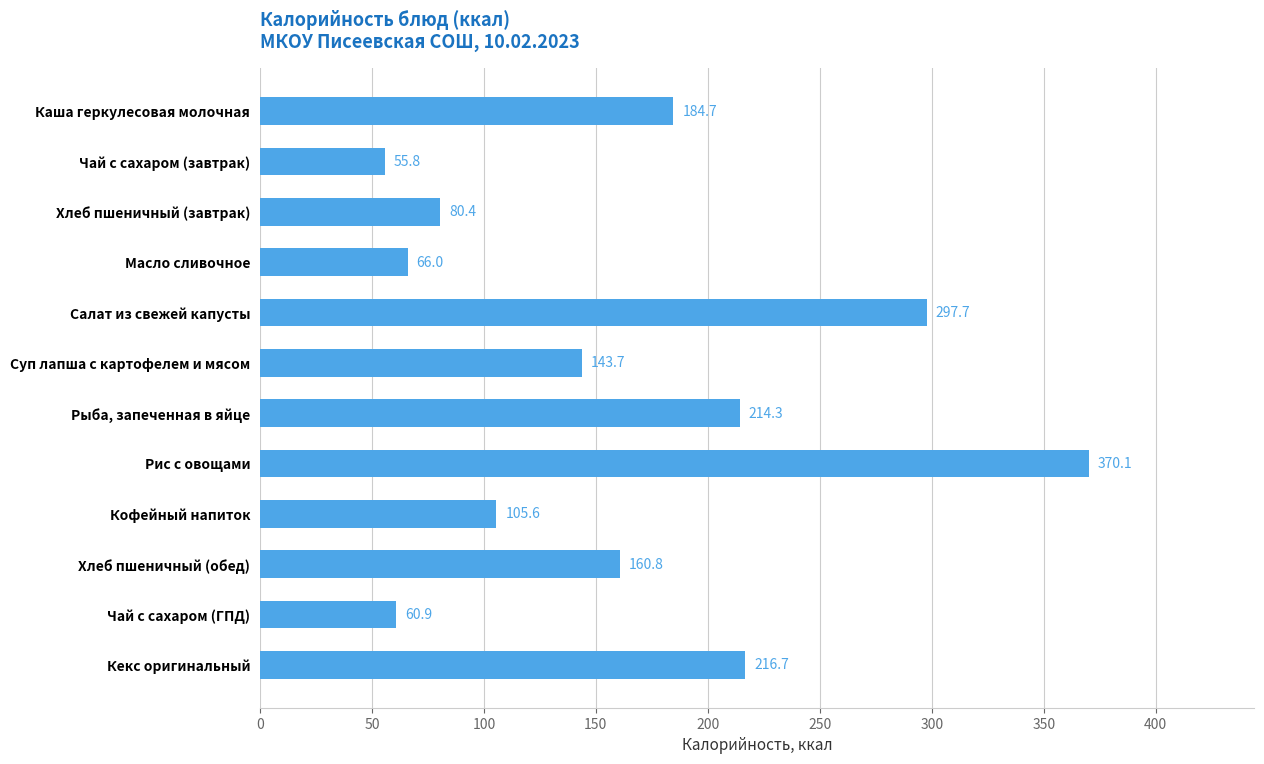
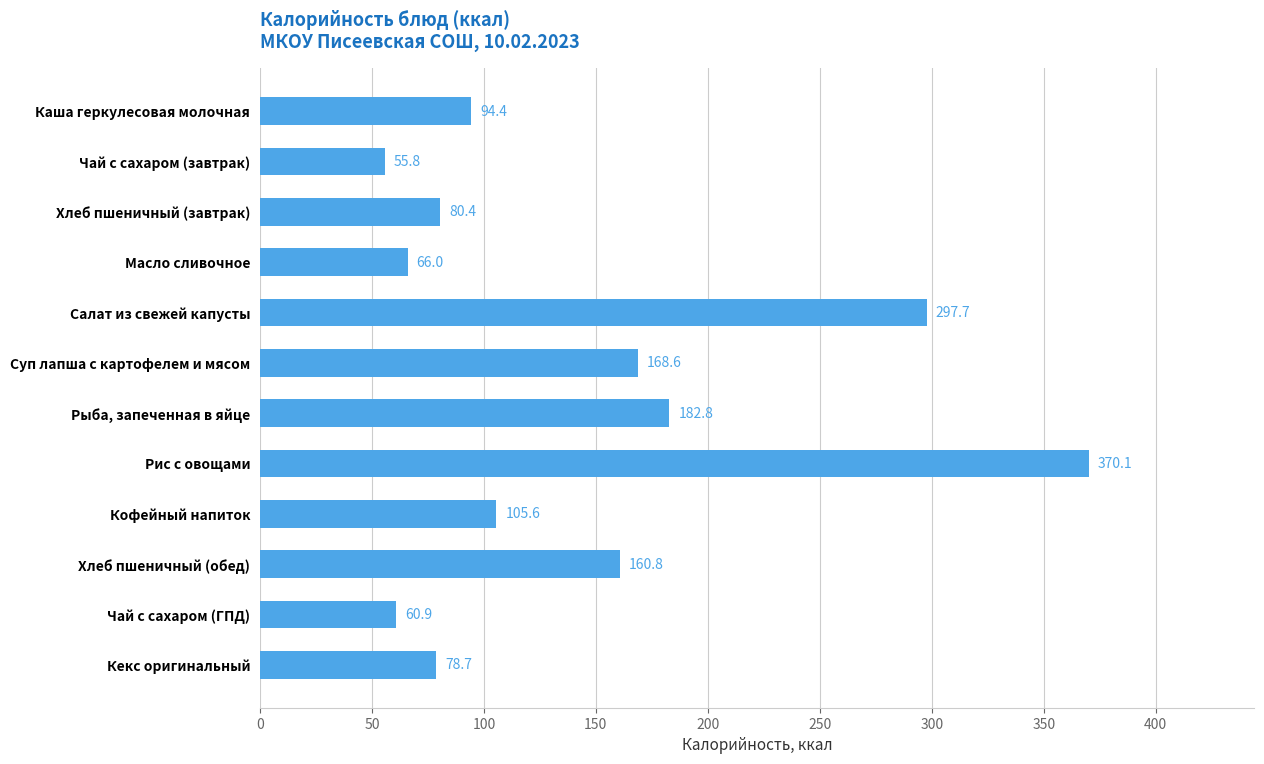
  {
-   "Каша геркулесовая молочная": 184.7,
+   "Каша геркулесовая молочная": 94.4,
    "Чай с сахаром (завтрак)": 55.8,
    "Хлеб пшеничный (завтрак)": 80.4,
    "Масло сливочное": 66.0,
    "Салат из свежей капусты": 297.7,
-   "Суп лапша с картофелем и мясом": 143.7,
-   "Рыба, запеченная в яйце": 214.3,
+   "Суп лапша с картофелем и мясом": 168.6,
+   "Рыба, запеченная в яйце": 182.8,
    "Рис с овощами": 370.1,
    "Кофейный напиток": 105.6,
    "Хлеб пшеничный (обед)": 160.8,
    "Чай с сахаром (ГПД)": 60.9,
-   "Кекс оригинальный": 216.7
+   "Кекс оригинальный": 78.7
  }
